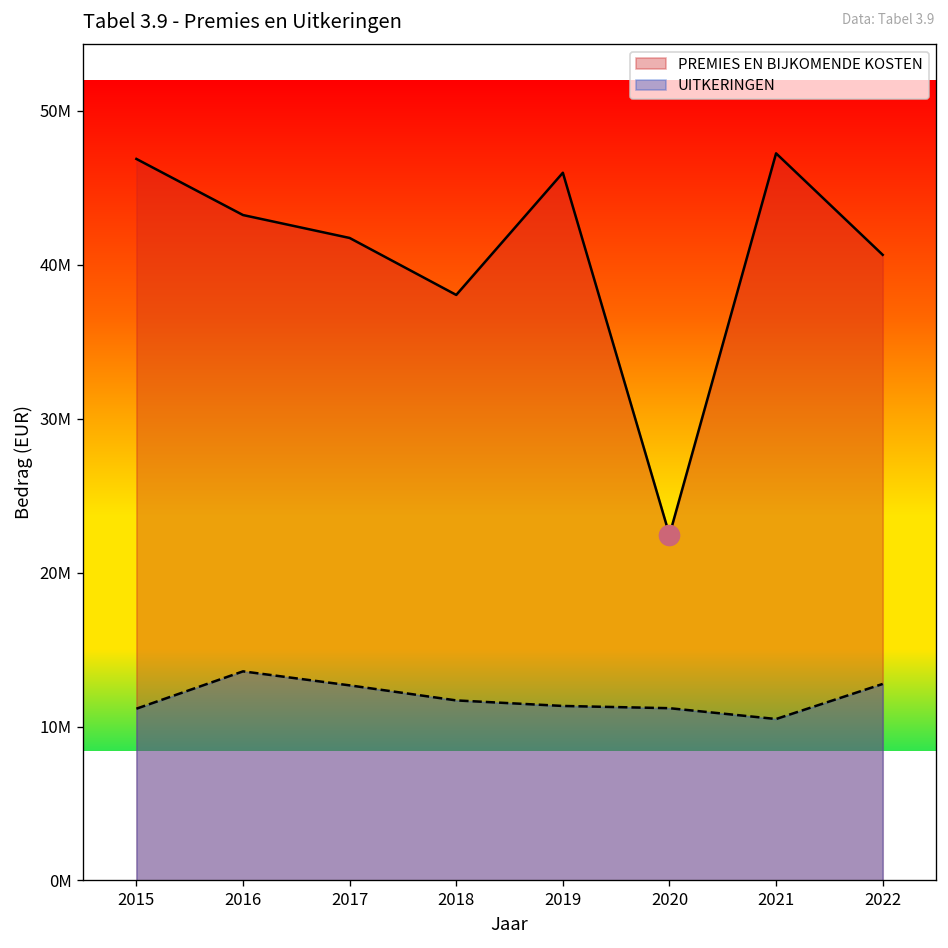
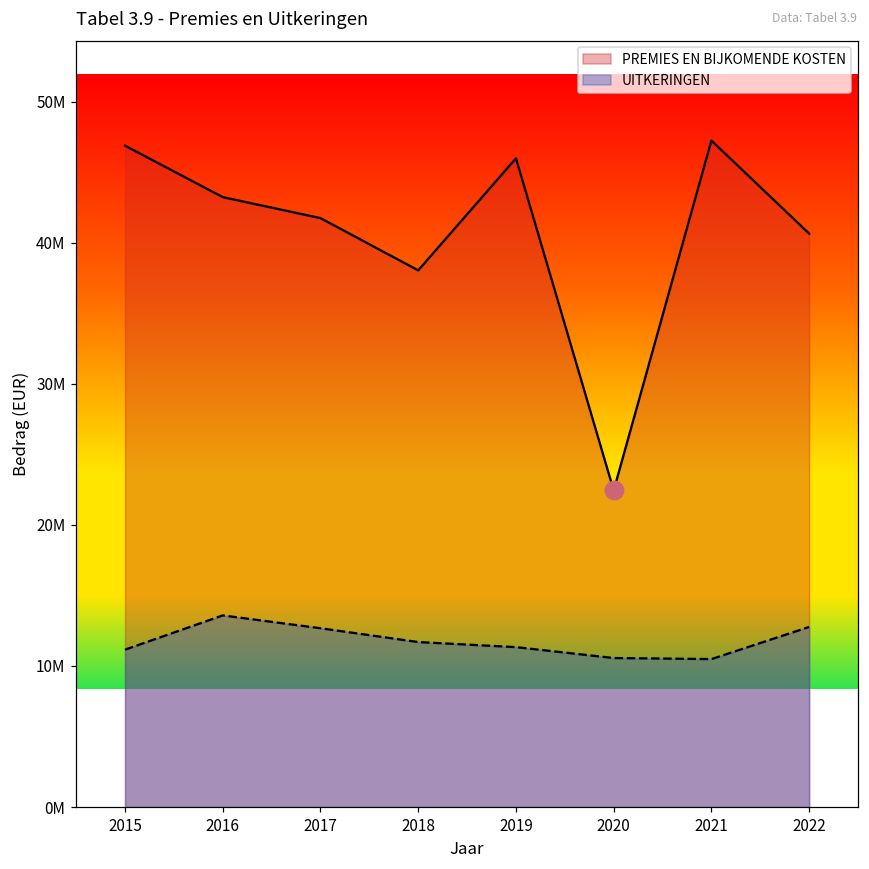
  {
    "PREMIES EN BIJKOMENDE KOSTEN": {
      "2015": 46900000,
      "2016": 43200000,
      "2017": 41700000,
      "2018": 38000000,
      "2019": 46000000,
      "2021": 47200000,
      "2022": 40600000
    },
    "UITKERINGEN": {
      "2015": 11200000,
      "2016": 13600000,
      "2017": 12700000,
      "2018": 11700000,
      "2019": 11300000,
-     "2020": 11200000,
+     "2020": 10600000,
      "2021": 10500000,
      "2022": 12800000
    }
  }
